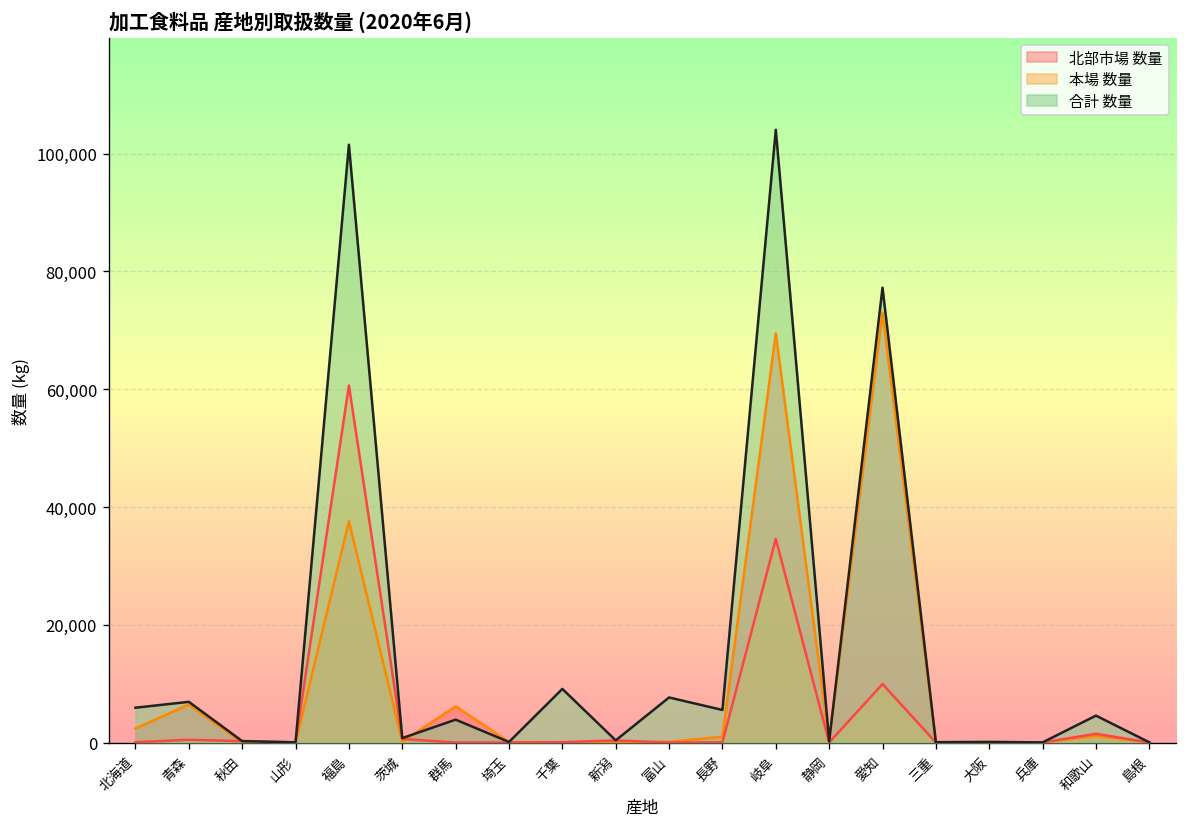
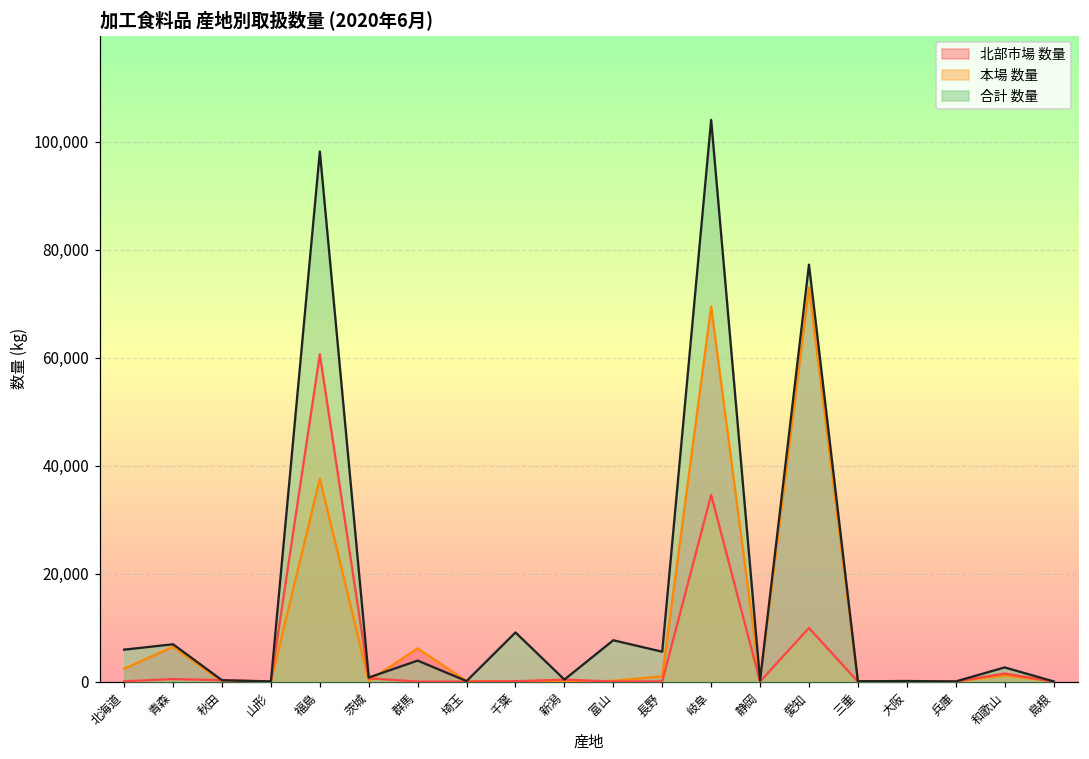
  {
    "合計 数量": {
      "北海道": "6,000",
-     "福島": "102,000",
+     "福島": "98,000",
      "群馬": "4,000",
      "千葉": "9,000",
      "富山": "8,000",
      "長野": "6,000",
      "岐阜": "104,000",
      "愛知": "77,000",
-     "和歌山": "5,000"
+     "和歌山": "3,000"
    }
  }
